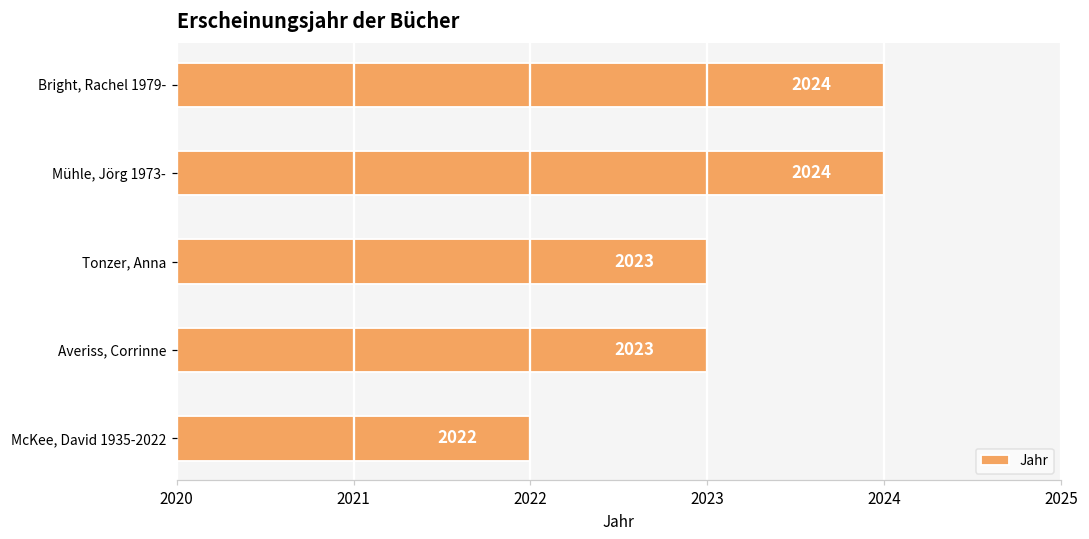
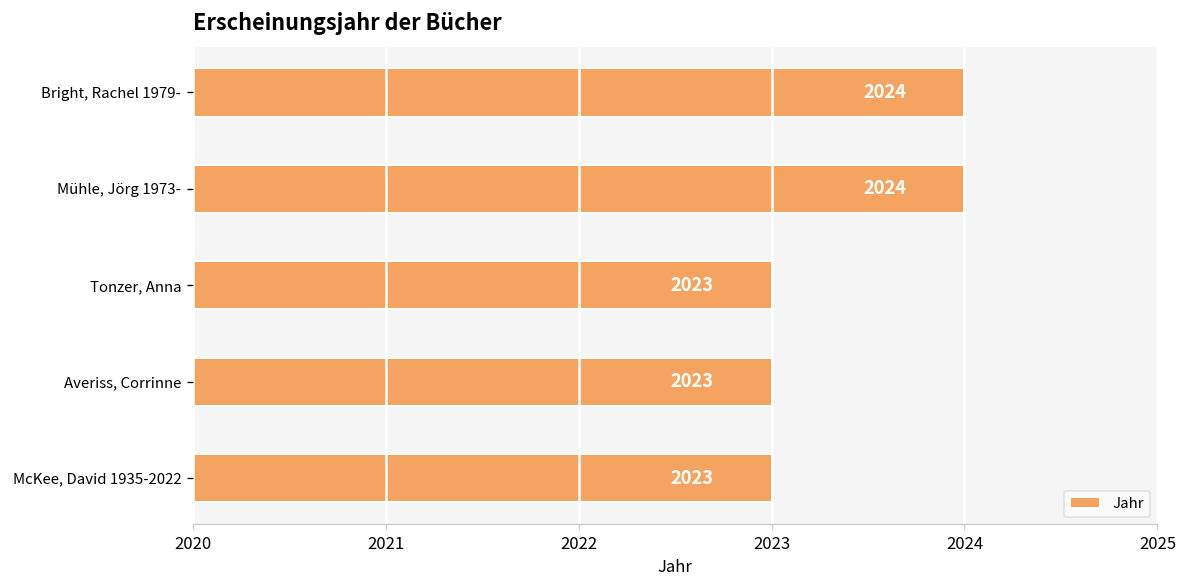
  {
    "Bright, Rachel 1979-": 2024,
    "Mühle, Jörg 1973-": 2024,
    "Tonzer, Anna": 2023,
    "Averiss, Corrinne": 2023,
-   "McKee, David 1935-2022": 2022
+   "McKee, David 1935-2022": 2023
  }
